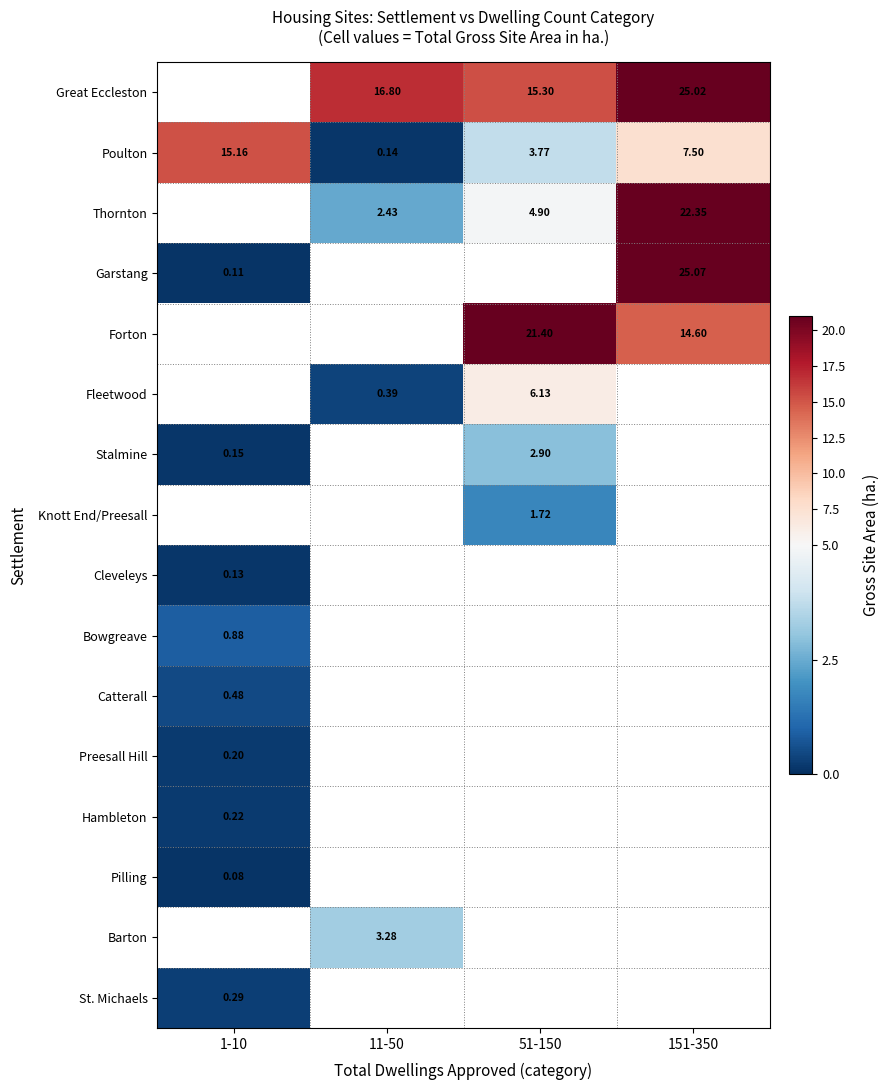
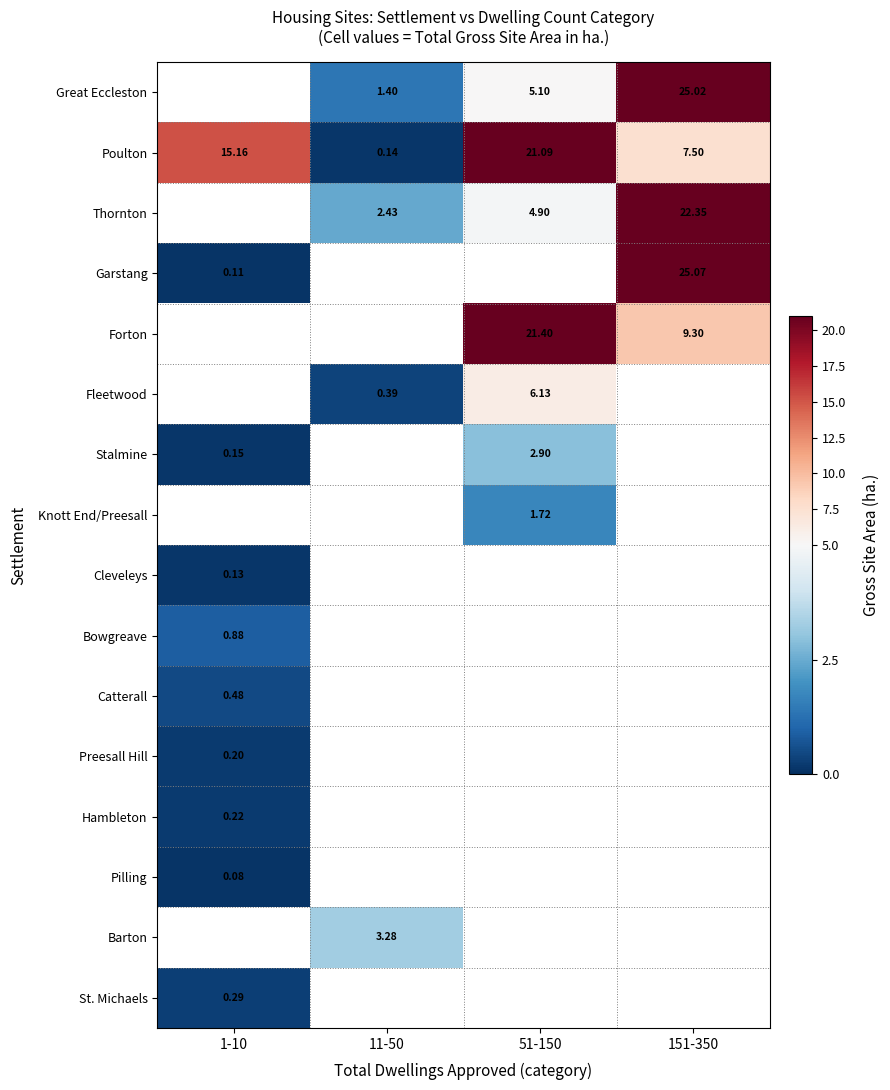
  {
    "Great Eccleston": {
-     "11-50": 16.80,
-     "51-150": 15.30,
+     "11-50": 1.40,
+     "51-150": 5.10,
      "151-350": 25.02
    },
    "Poulton": {
      "1-10": 15.16,
      "11-50": 0.14,
-     "51-150": 3.77,
+     "51-150": 21.09,
      "151-350": 7.50
    },
    "Thornton": {
      "11-50": 2.43,
      "51-150": 4.90,
      "151-350": 22.35
    },
    "Garstang": {
      "1-10": 0.11,
      "151-350": 25.07
    },
    "Forton": {
      "51-150": 21.40,
-     "151-350": 14.60
+     "151-350": 9.30
    },
    "Fleetwood": {
      "11-50": 0.39,
      "51-150": 6.13
    },
    "Stalmine": {
      "1-10": 0.15,
      "51-150": 2.90
    },
    "Knott End/Preesall": {
      "51-150": 1.72
    },
    "Cleveleys": {
      "1-10": 0.13
    },
    "Bowgreave": {
      "1-10": 0.88
    },
    "Catterall": {
      "1-10": 0.48
    },
    "Preesall Hill": {
      "1-10": 0.20
    },
    "Hambleton": {
      "1-10": 0.22
    },
    "Pilling": {
      "1-10": 0.08
    },
    "Barton": {
      "11-50": 3.28
    },
    "St. Michaels": {
      "1-10": 0.29
    }
  }
